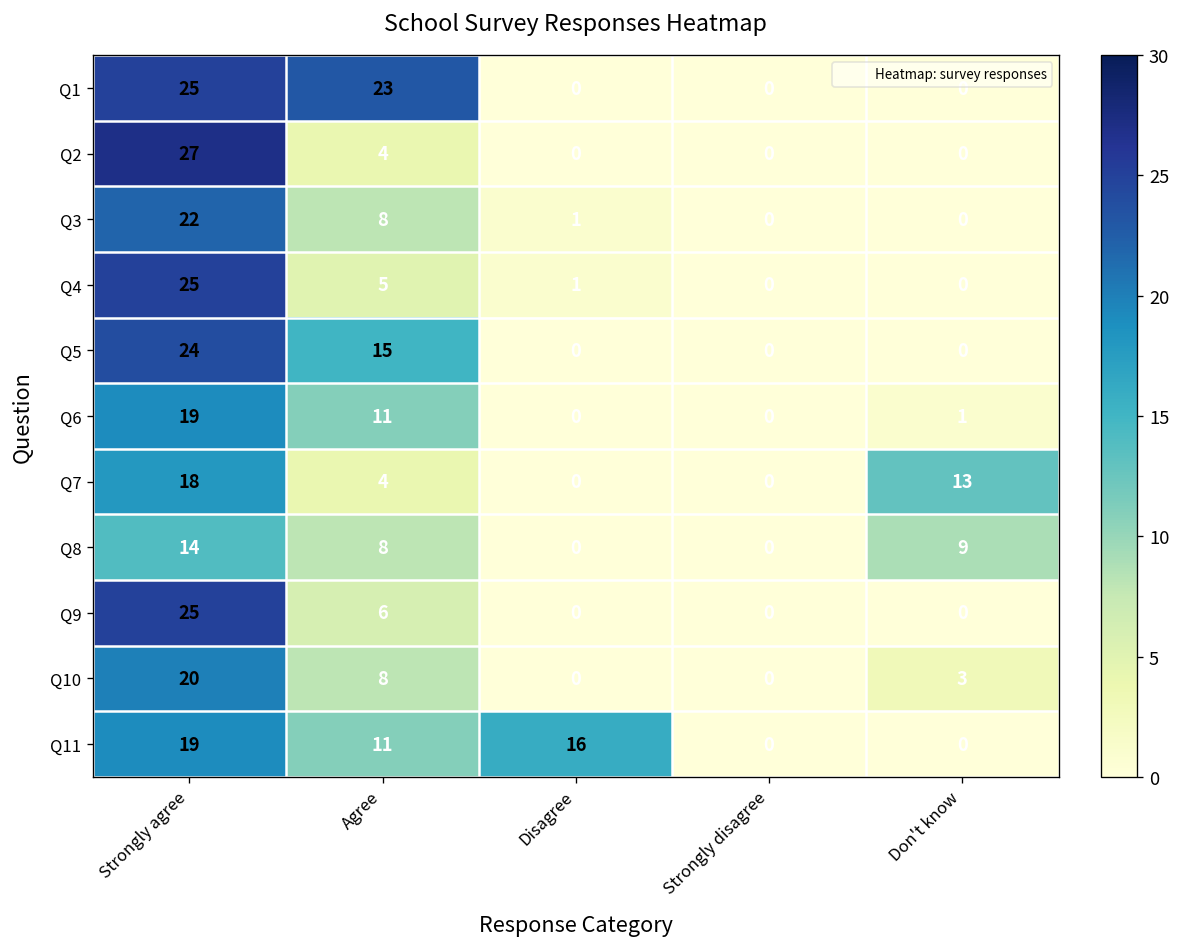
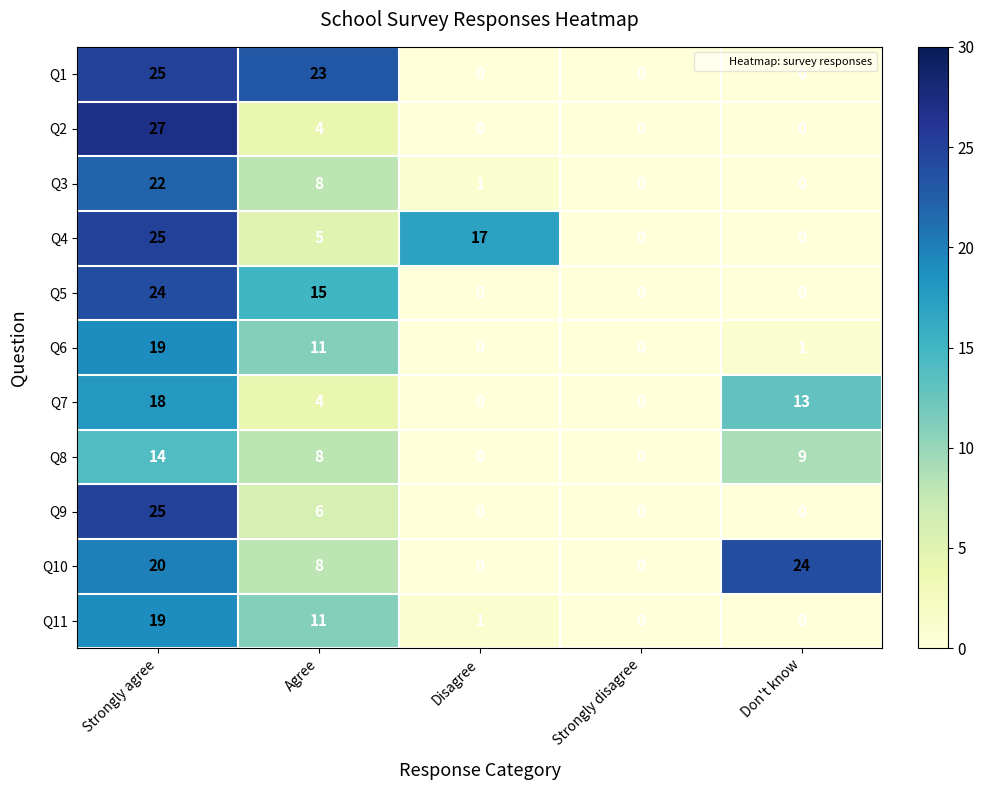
  {
    "Q1": {
      "Strongly agree": 25,
      "Agree": 23
    },
    "Q2": {
      "Strongly agree": 27,
      "Agree": 4
    },
    "Q3": {
      "Strongly agree": 22,
      "Agree": 8,
      "Disagree": 1
    },
    "Q4": {
      "Strongly agree": 25,
      "Agree": 5,
-     "Disagree": 1
+     "Disagree": 17
    },
    "Q5": {
      "Strongly agree": 24,
      "Agree": 15
    },
    "Q6": {
      "Strongly agree": 19,
      "Agree": 11,
      "Don't know": 1
    },
    "Q7": {
      "Strongly agree": 18,
      "Agree": 4,
      "Don't know": 13
    },
    "Q8": {
      "Strongly agree": 14,
      "Agree": 8,
      "Don't know": 9
    },
    "Q9": {
      "Strongly agree": 25,
      "Agree": 6
    },
    "Q10": {
      "Strongly agree": 20,
      "Agree": 8,
-     "Don't know": 3
+     "Don't know": 24
    },
    "Q11": {
      "Strongly agree": 19,
      "Agree": 11,
-     "Disagree": 16
+     "Disagree": 1
    }
  }
